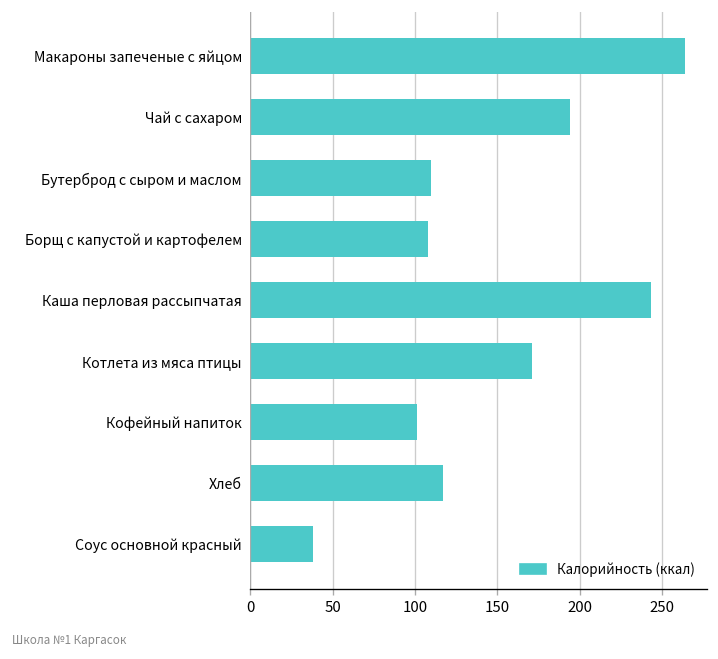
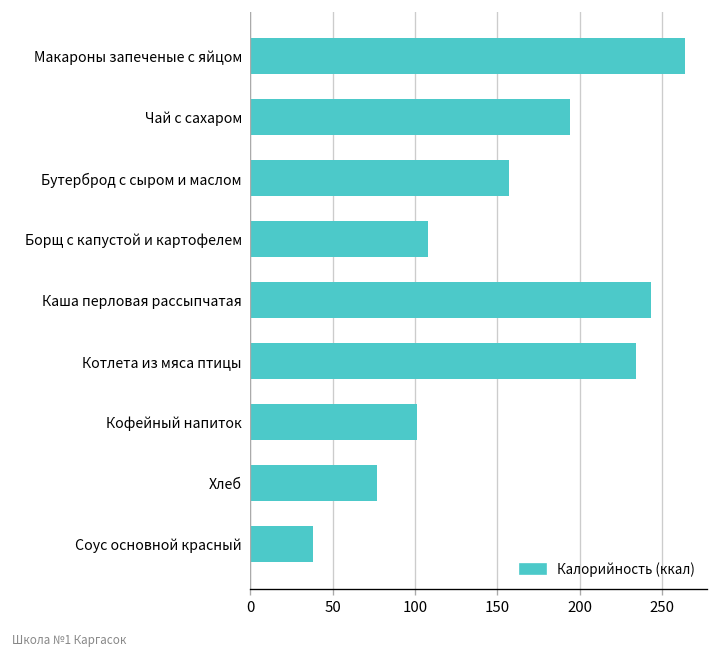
  {
    "Макароны запеченые с яйцом": 264,
    "Чай с сахаром": 194,
-   "Бутерброд с сыром и маслом": 110,
+   "Бутерброд с сыром и маслом": 157,
    "Борщ с капустой и картофелем": 108,
    "Каша перловая рассыпчатая": 243,
-   "Котлета из мяса птицы": 171,
+   "Котлета из мяса птицы": 234,
    "Кофейный напиток": 101,
-   "Хлеб": 117,
+   "Хлеб": 77,
    "Соус основной красный": 38
  }
